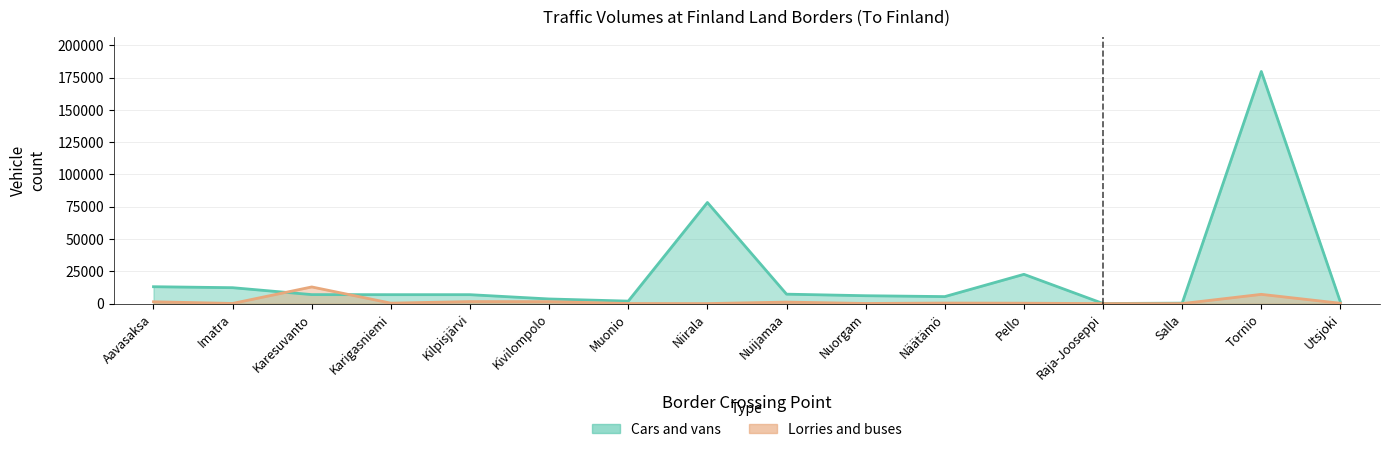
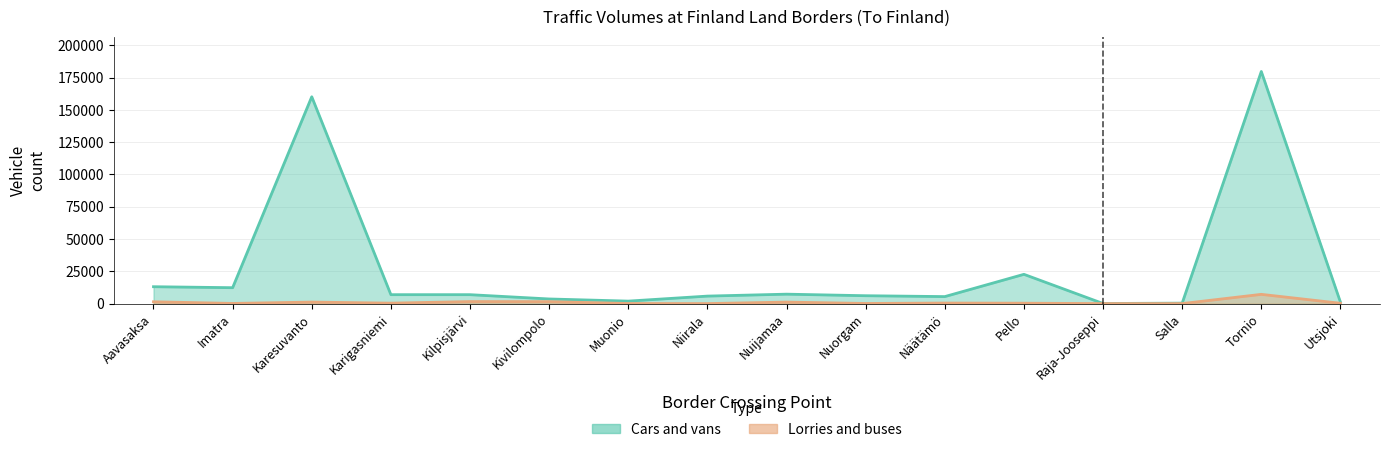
  {
    "Cars and vans": {
      "Aavasaksa": 13000,
      "Imatra": 12000,
-     "Karesuvanto": 7000,
+     "Karesuvanto": 160000,
      "Karigasniemi": 7000,
      "Kilpisjärvi": 7000,
      "Kivilompolo": 4000,
-     "Niirala": 78000,
+     "Niirala": 6000,
      "Nuijamaa": 7000,
      "Nuorgam": 6000,
      "Näätämö": 5000,
      "Pello": 23000,
      "Tornio": 180000
    },
    "Lorries and buses": {
      "Aavasaksa": 1000,
      "Imatra": 0,
-     "Karesuvanto": 13000,
+     "Karesuvanto": 1000,
      "Karigasniemi": 0,
      "Kilpisjärvi": 2000,
      "Kivilompolo": 2000,
      "Niirala": 0,
      "Nuijamaa": 1000,
      "Nuorgam": 0,
      "Näätämö": 0,
      "Pello": 0,
      "Tornio": 7000
    }
  }
